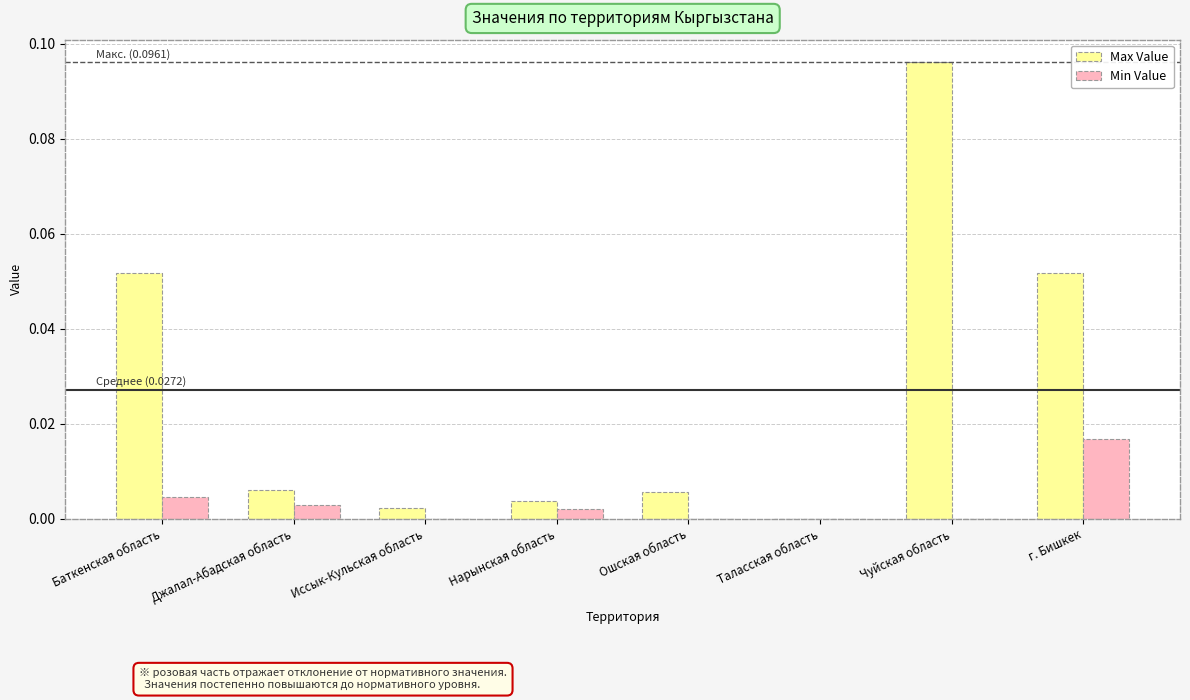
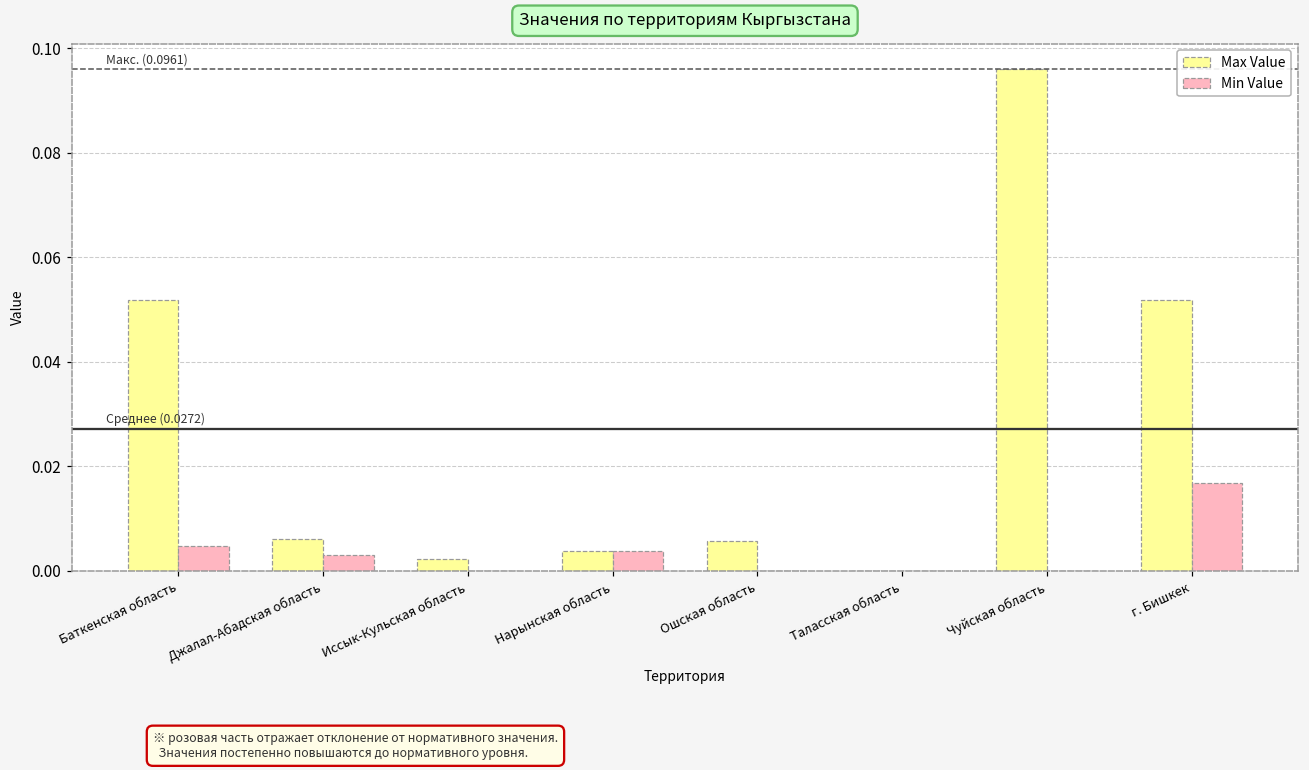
  {
    "Max Value": {
      "Джалал-Абадская область": 0.006,
      "Иссык-Кульская область": 0.002,
      "Нарынская область": 0.004,
      "Ошская область": 0.006,
      "Таласская область": 0.000,
      "Чуйская область": 0.096,
      "г. Бишкек": 0.052
    },
    "Min Value": {
      "Баткенская область": 0.005,
      "Джалал-Абадская область": 0.003,
      "Иссык-Кульская область": 0.000,
-     "Нарынская область": 0.002,
+     "Нарынская область": 0.004,
      "Ошская область": 0.000,
      "Таласская область": 0.000,
      "Чуйская область": 0.000,
      "г. Бишкек": 0.017
    }
  }
